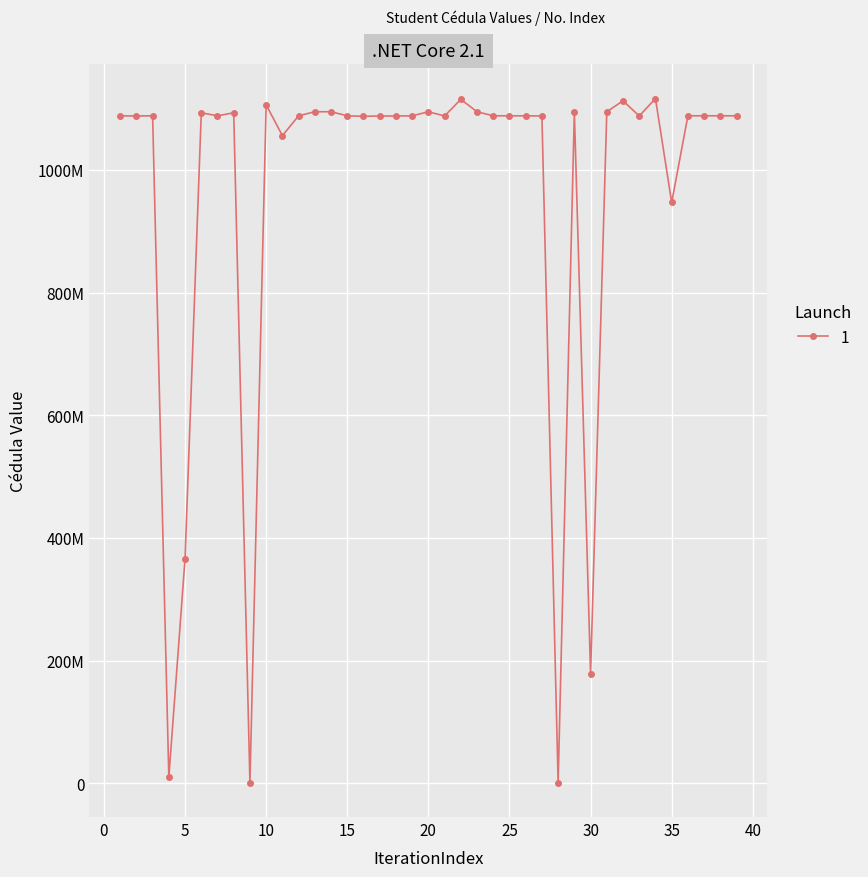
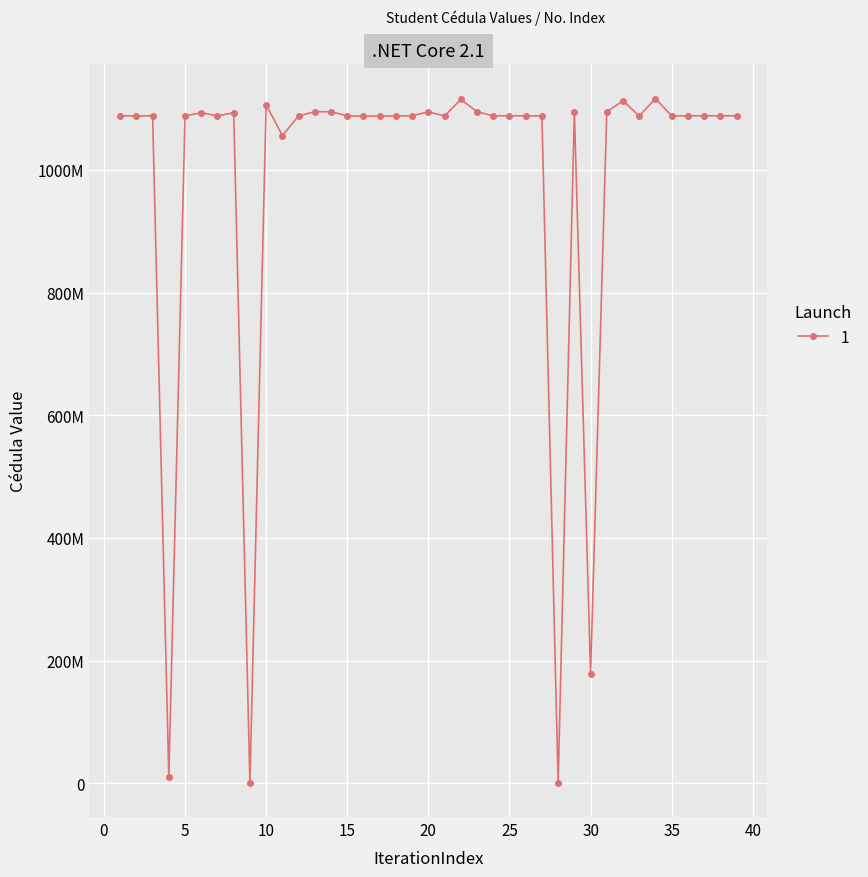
  {
-   "5": 370000000,
+   "5": 1090000000,
    "10": 1110000000,
    "15": 1090000000,
    "20": 1090000000,
    "25": 1090000000,
    "30": 180000000,
-   "35": 950000000
+   "35": 1090000000
  }
